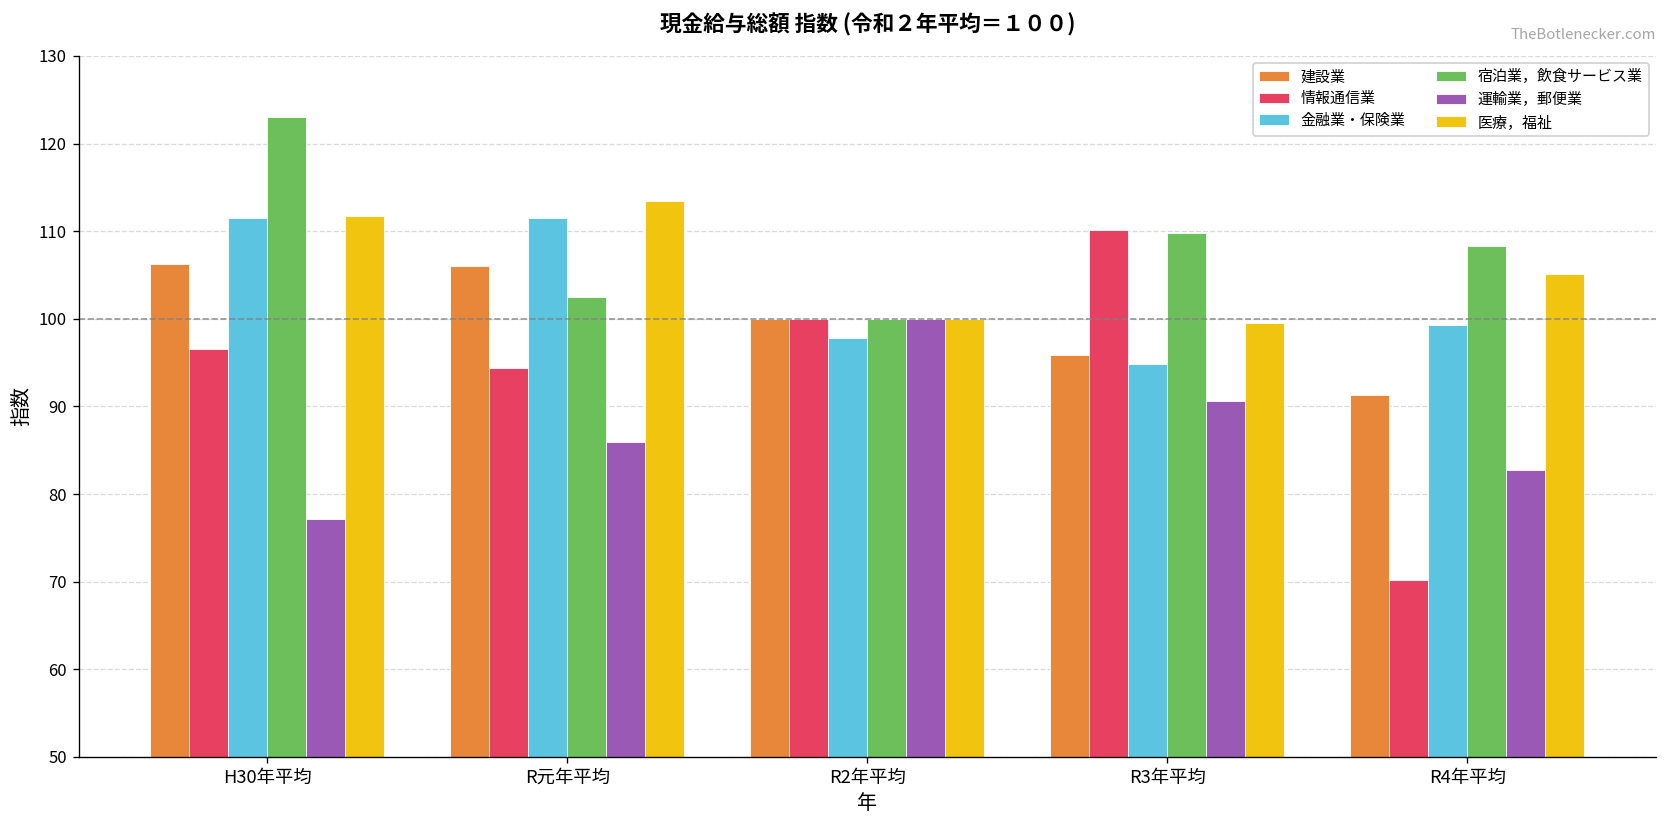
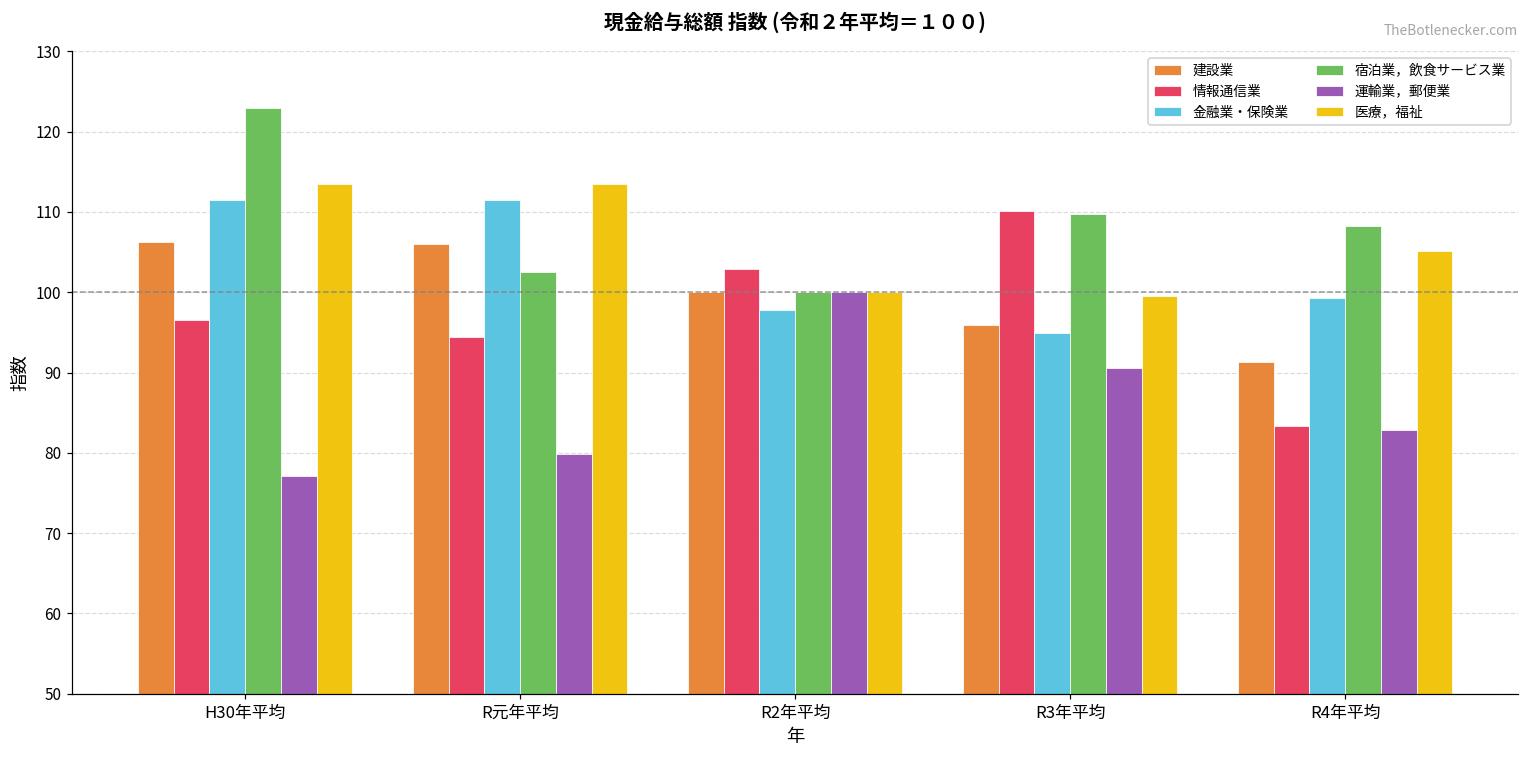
  {
    "建設業": {
      "H30年平均": 106,
      "R元年平均": 106,
      "R2年平均": 100,
      "R3年平均": 96,
      "R4年平均": 91
    },
    "情報通信業": {
      "H30年平均": 97,
      "R元年平均": 94,
-     "R2年平均": 100,
+     "R2年平均": 103,
      "R3年平均": 110,
-     "R4年平均": 70
+     "R4年平均": 83
    },
    "金融業・保険業": {
      "H30年平均": 112,
      "R元年平均": 112,
      "R2年平均": 98,
      "R3年平均": 95,
      "R4年平均": 99
    },
    "宿泊業，飲食サービス業": {
      "H30年平均": 123,
      "R元年平均": 103,
      "R2年平均": 100,
      "R3年平均": 110,
      "R4年平均": 108
    },
    "運輸業，郵便業": {
      "H30年平均": 77,
-     "R元年平均": 86,
+     "R元年平均": 80,
      "R2年平均": 100,
      "R3年平均": 91,
      "R4年平均": 83
    },
    "医療，福祉": {
-     "H30年平均": 112,
+     "H30年平均": 114,
      "R元年平均": 114,
      "R2年平均": 100,
      "R3年平均": 100,
      "R4年平均": 105
    }
  }
